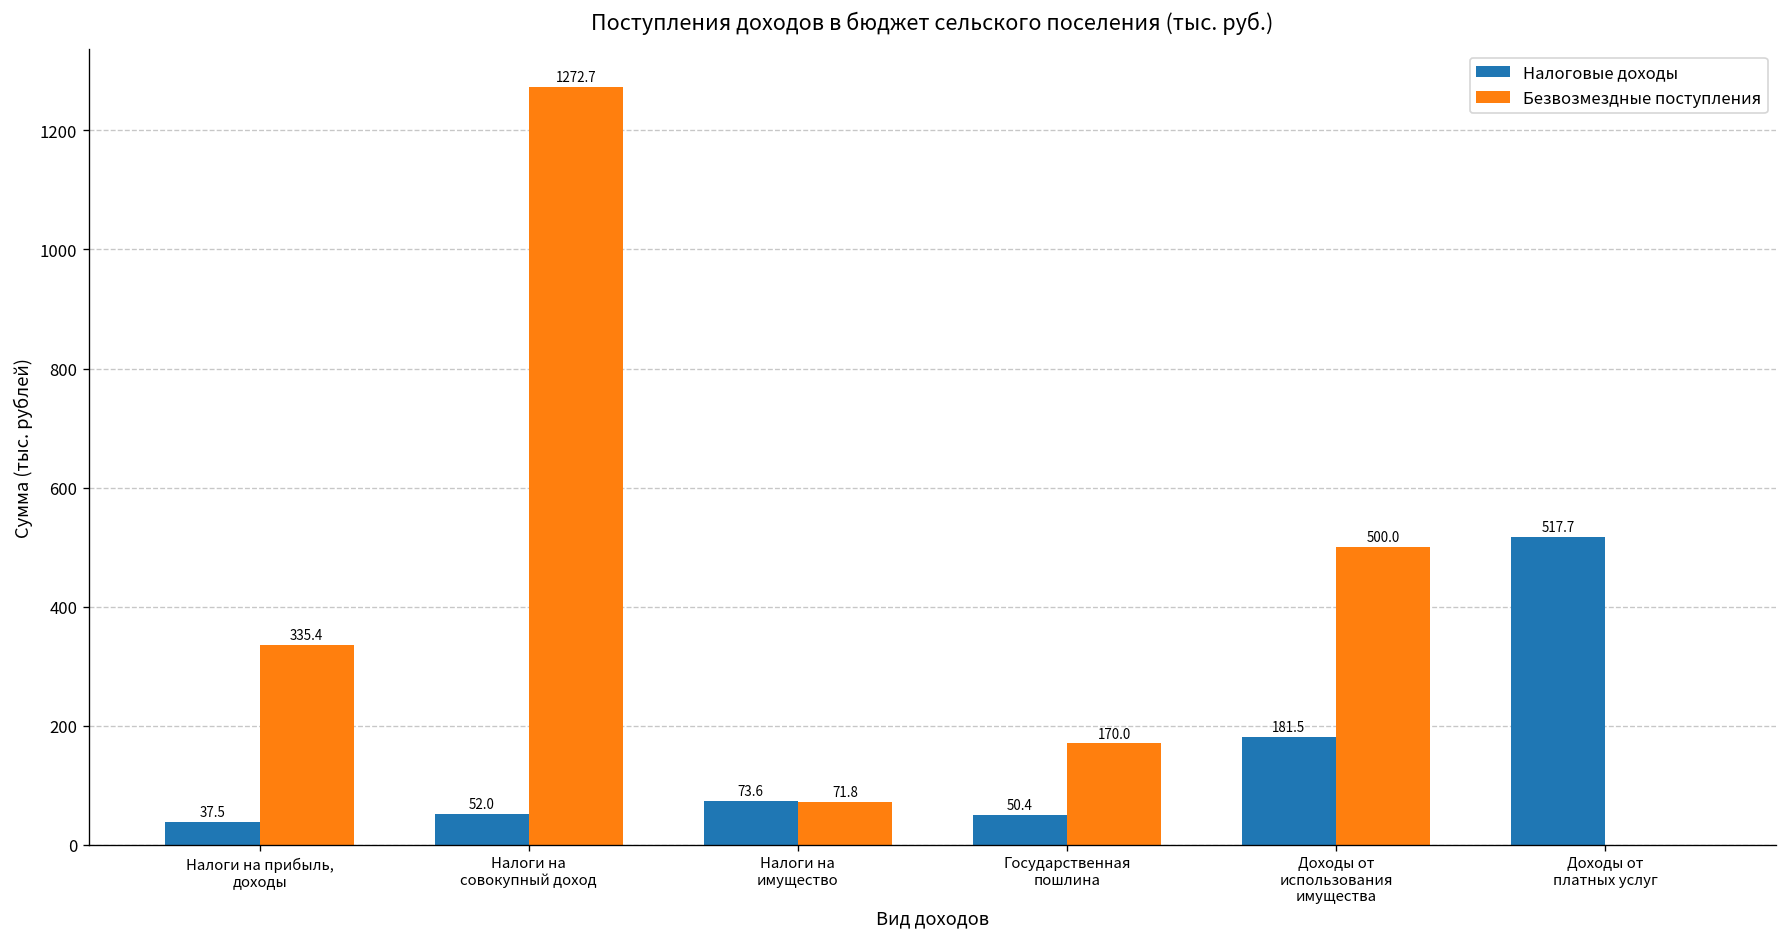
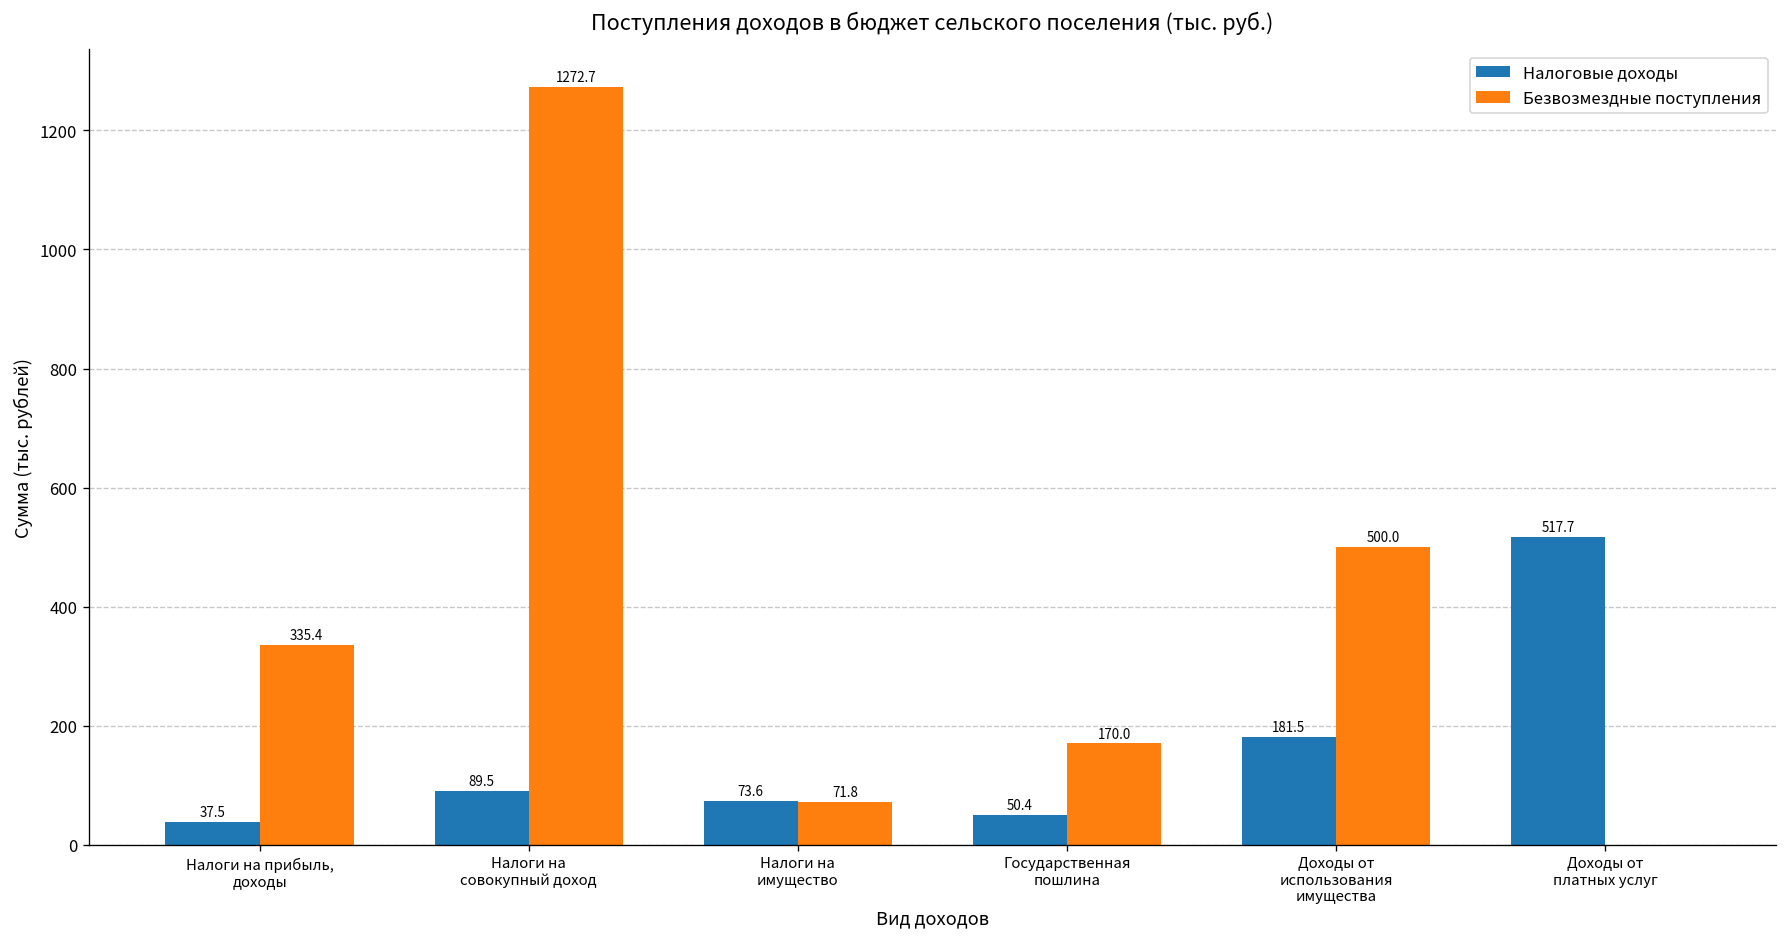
  {
    "Налоговые доходы": {
      "Налоги на прибыль, доходы": 37.5,
-     "Налоги на совокупный доход": 52.0,
+     "Налоги на совокупный доход": 89.5,
      "Налоги на имущество": 73.6,
      "Государственная пошлина": 50.4,
      "Доходы от использования имущества": 181.5,
      "Доходы от платных услуг": 517.7
    },
    "Безвозмездные поступления": {
      "Налоги на прибыль, доходы": 335.4,
      "Налоги на совокупный доход": 1272.7,
      "Налоги на имущество": 71.8,
      "Государственная пошлина": 170.0,
      "Доходы от использования имущества": 500.0
    }
  }
